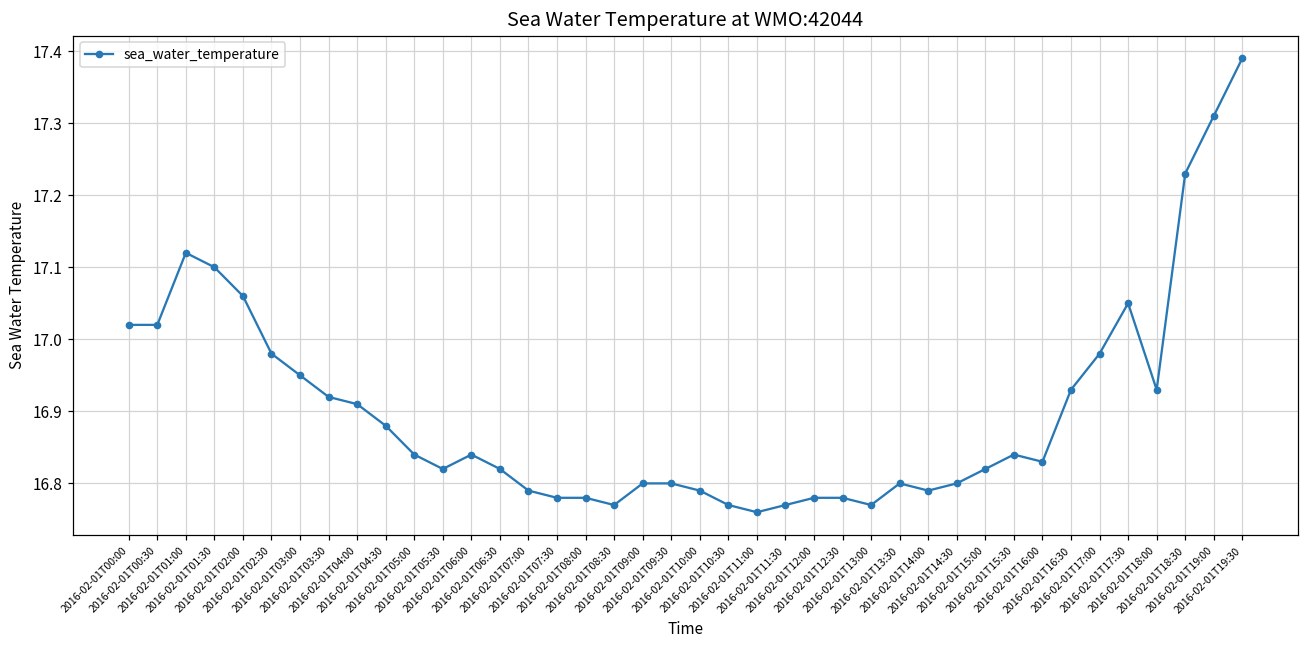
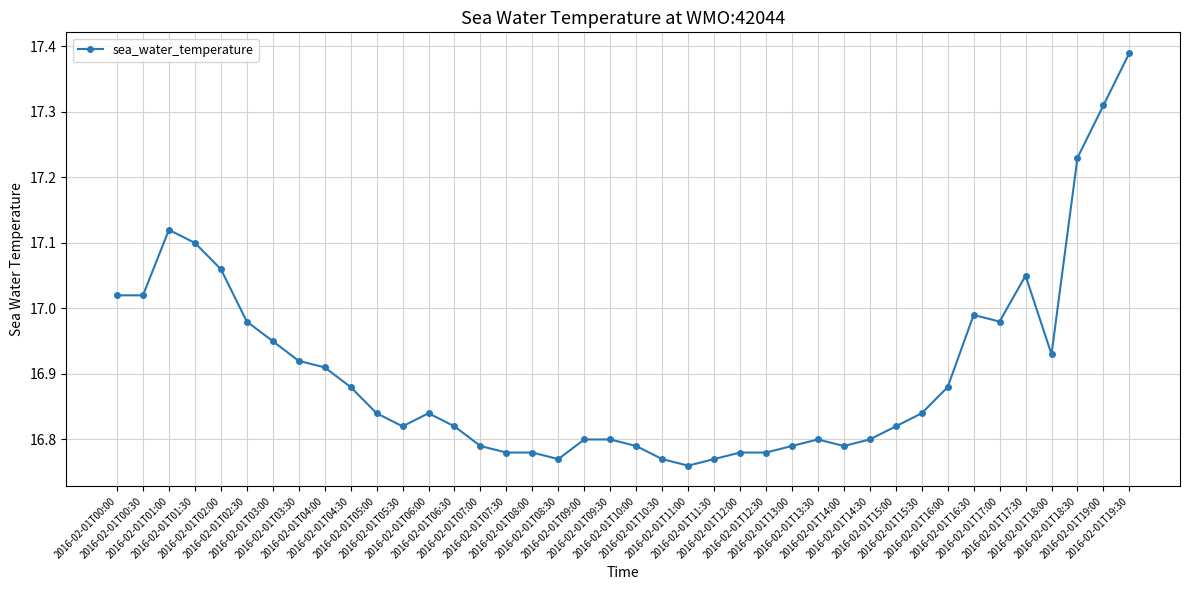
  {
    "2016-02-01T00:00": 17.02,
    "2016-02-01T00:30": 17.02,
    "2016-02-01T01:00": 17.12,
    "2016-02-01T01:30": 17.10,
    "2016-02-01T02:00": 17.06,
    "2016-02-01T02:30": 16.98,
    "2016-02-01T03:00": 16.95,
    "2016-02-01T03:30": 16.92,
    "2016-02-01T04:00": 16.91,
    "2016-02-01T04:30": 16.88,
    "2016-02-01T05:00": 16.84,
    "2016-02-01T05:30": 16.82,
    "2016-02-01T06:00": 16.84,
    "2016-02-01T06:30": 16.82,
    "2016-02-01T07:00": 16.79,
    "2016-02-01T07:30": 16.78,
    "2016-02-01T08:00": 16.78,
    "2016-02-01T08:30": 16.77,
    "2016-02-01T09:00": 16.80,
    "2016-02-01T09:30": 16.80,
    "2016-02-01T10:00": 16.79,
    "2016-02-01T10:30": 16.77,
    "2016-02-01T11:00": 16.76,
    "2016-02-01T11:30": 16.77,
    "2016-02-01T12:00": 16.78,
    "2016-02-01T12:30": 16.78,
-   "2016-02-01T13:00": 16.77,
+   "2016-02-01T13:00": 16.79,
    "2016-02-01T13:30": 16.80,
    "2016-02-01T14:00": 16.79,
    "2016-02-01T14:30": 16.80,
    "2016-02-01T15:00": 16.82,
    "2016-02-01T15:30": 16.84,
-   "2016-02-01T16:00": 16.83,
-   "2016-02-01T16:30": 16.93,
+   "2016-02-01T16:00": 16.88,
+   "2016-02-01T16:30": 16.99,
    "2016-02-01T17:00": 16.98,
    "2016-02-01T17:30": 17.05,
    "2016-02-01T18:00": 16.93,
    "2016-02-01T18:30": 17.23,
    "2016-02-01T19:00": 17.31,
    "2016-02-01T19:30": 17.39
  }
